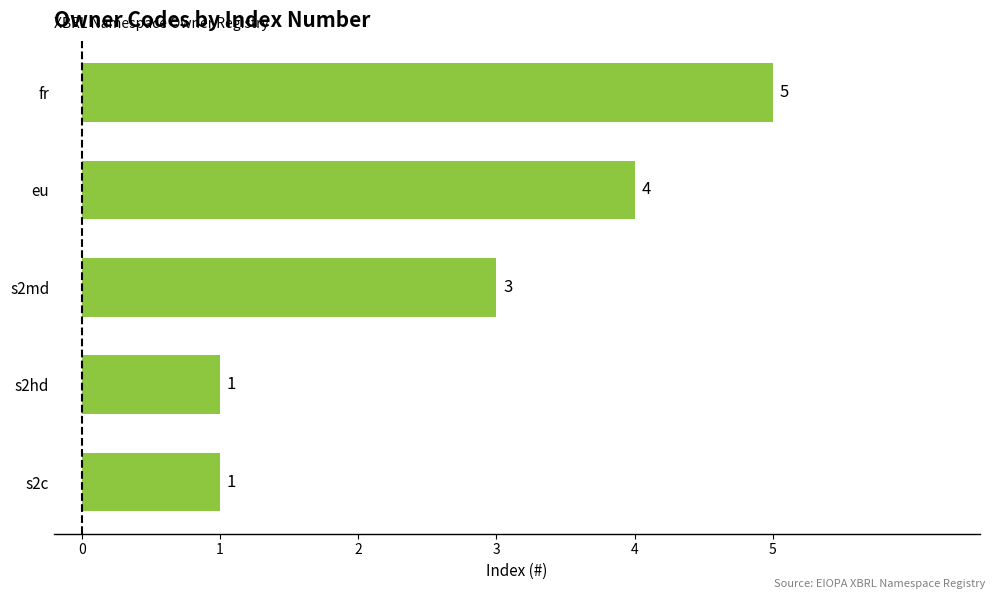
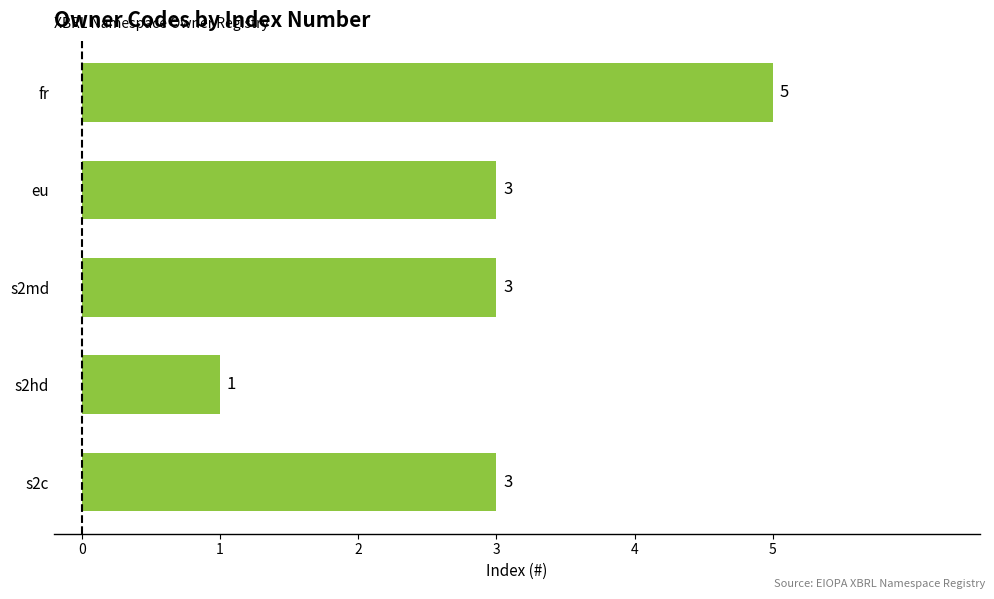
  {
    "fr": 5,
-   "eu": 4,
+   "eu": 3,
    "s2md": 3,
    "s2hd": 1,
-   "s2c": 1
+   "s2c": 3
  }
